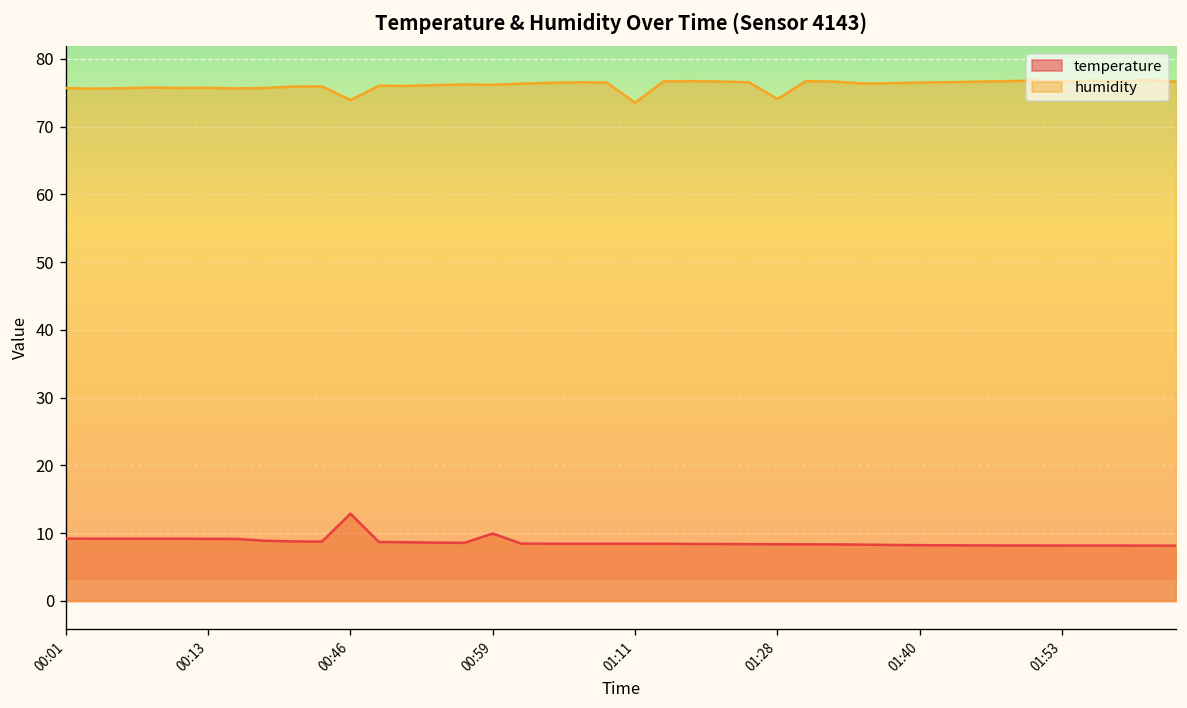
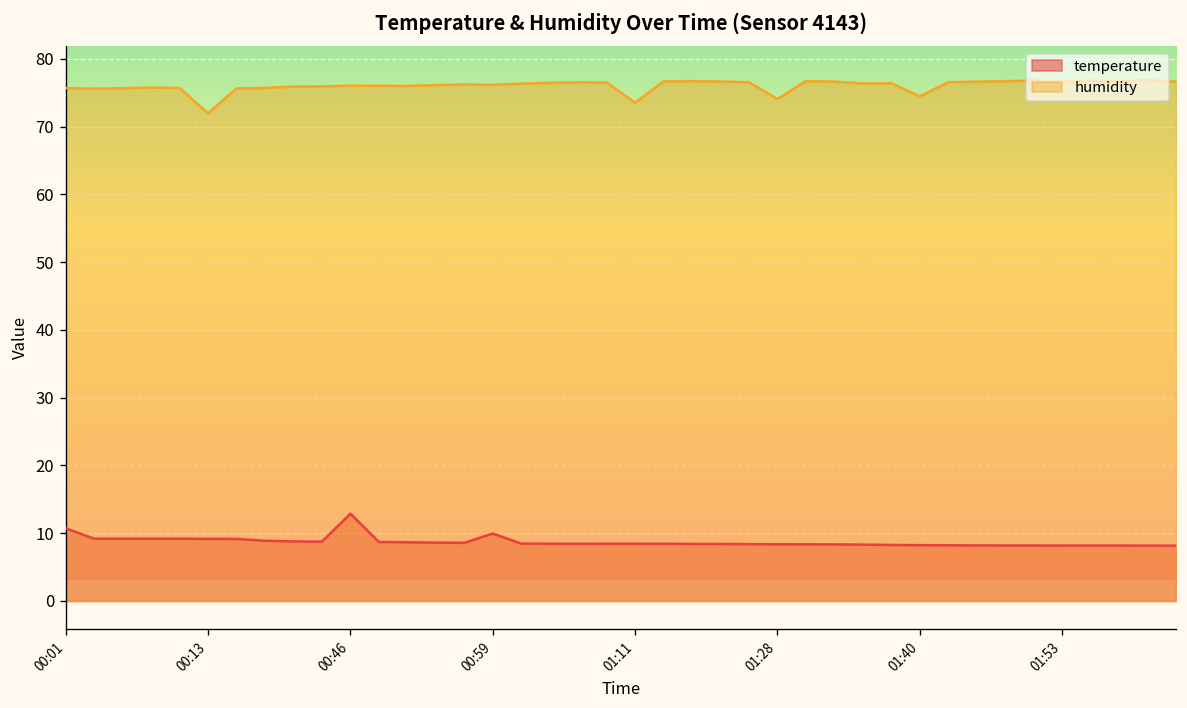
  {
    "temperature": {
-     "00:01": 9,
+     "00:01": 11,
      "00:13": 9,
      "00:46": 13,
      "00:59": 10,
      "01:11": 8,
      "01:28": 8,
      "01:40": 8,
      "01:53": 8
    },
    "humidity": {
      "00:01": 76,
-     "00:13": 76,
-     "00:46": 74,
+     "00:13": 72,
+     "00:46": 76,
      "00:59": 76,
      "01:11": 74,
      "01:28": 74,
-     "01:40": 77
+     "01:40": 74
    }
  }
